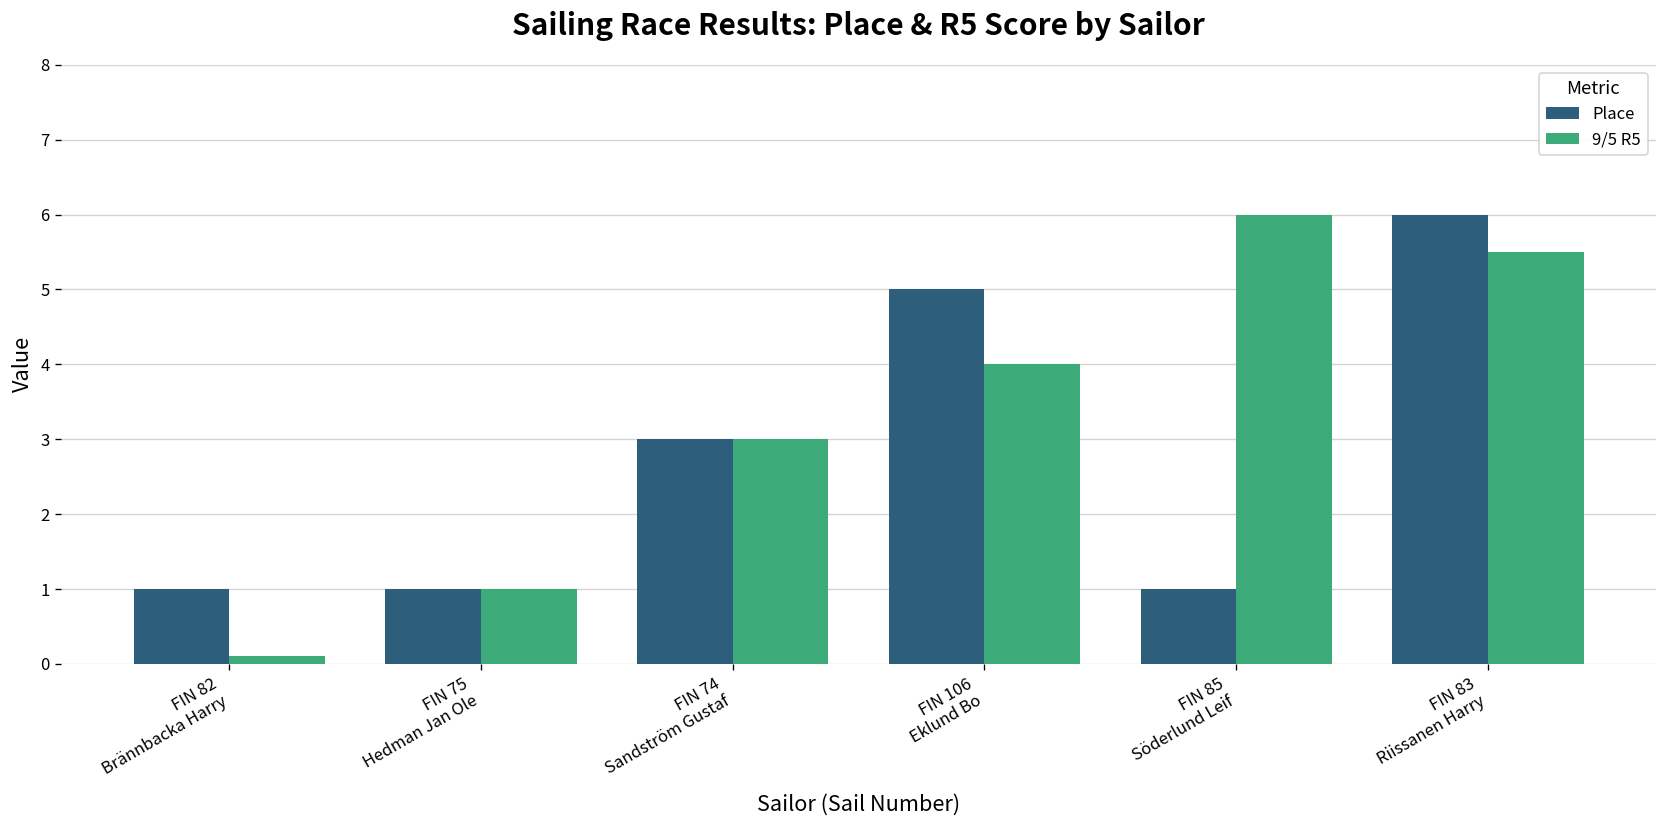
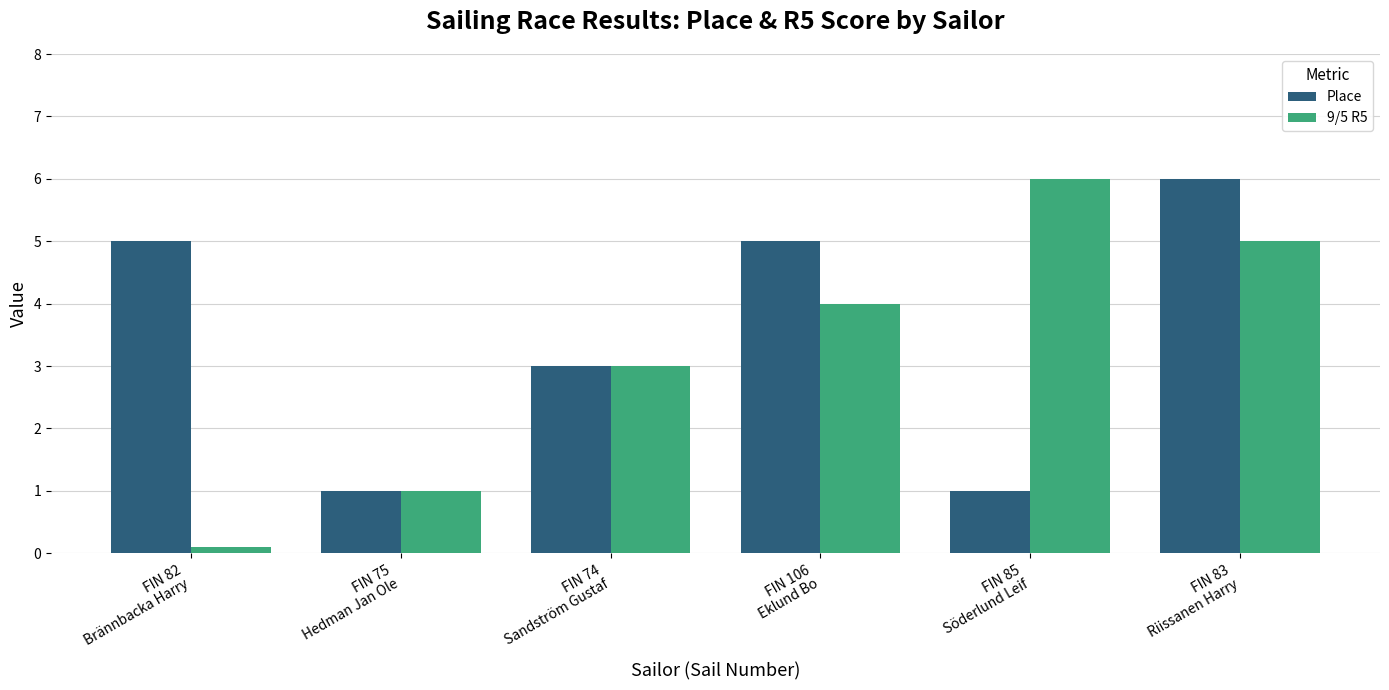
  {
    "Place": {
-     "FIN 82 Brännbacka Harry": 1,
+     "FIN 82 Brännbacka Harry": 5,
      "FIN 75 Hedman Jan Ole": 1,
      "FIN 74 Sandström Gustaf": 3,
      "FIN 106 Eklund Bo": 5,
      "FIN 85 Söderlund Leif": 1,
      "FIN 83 Riissanen Harry": 6
    },
    "9/5 R5": {
      "FIN 82 Brännbacka Harry": 0.1,
      "FIN 75 Hedman Jan Ole": 1.0,
      "FIN 74 Sandström Gustaf": 3.0,
      "FIN 106 Eklund Bo": 4.0,
      "FIN 85 Söderlund Leif": 6.0,
-     "FIN 83 Riissanen Harry": 5.5
+     "FIN 83 Riissanen Harry": 5.0
    }
  }
